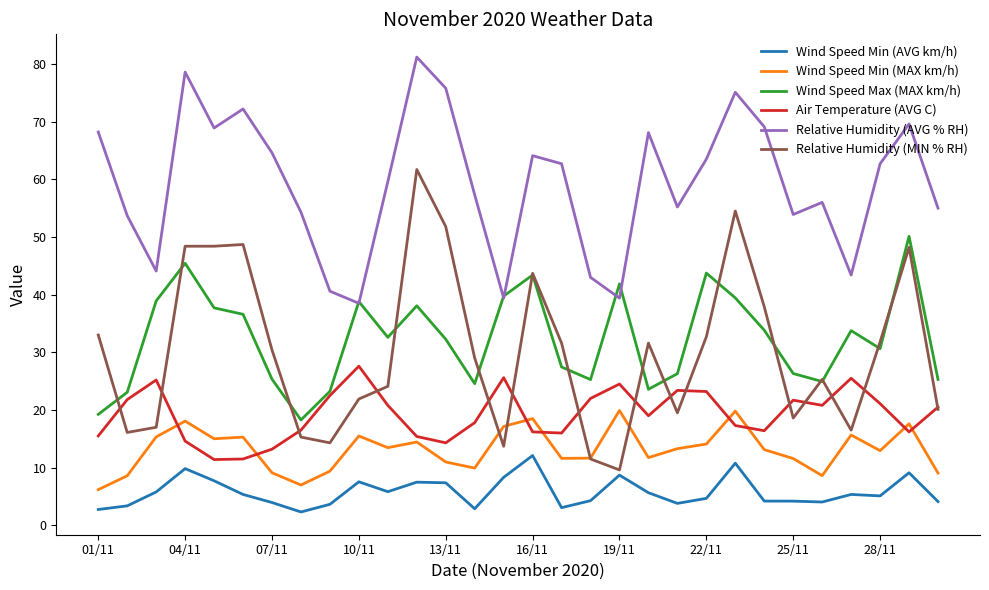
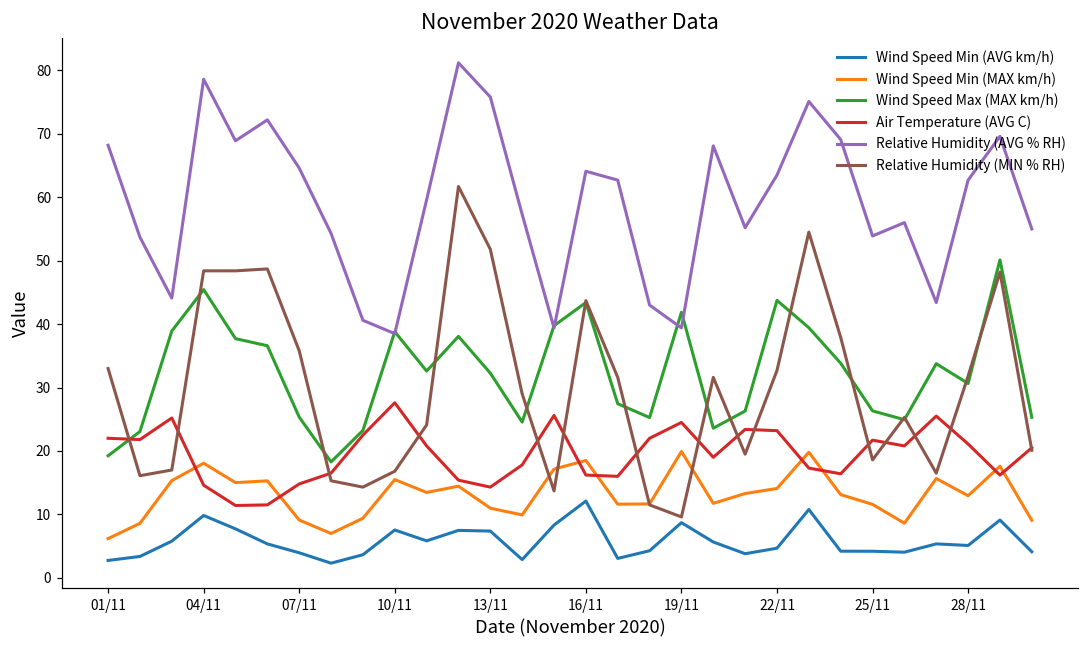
  {
    "Wind Speed Min (AVG km/h)": {
      "01/11": 3,
      "04/11": 10,
      "07/11": 4,
      "10/11": 8,
      "13/11": 7,
      "16/11": 12,
      "19/11": 9,
      "22/11": 5,
      "25/11": 4,
      "28/11": 5
    },
    "Wind Speed Min (MAX km/h)": {
      "01/11": 6,
      "04/11": 18,
      "07/11": 9,
      "10/11": 15,
      "13/11": 11,
      "16/11": 19,
      "19/11": 20,
      "22/11": 14,
      "25/11": 12,
      "28/11": 13
    },
    "Wind Speed Max (MAX km/h)": {
      "01/11": 19,
      "04/11": 45,
      "07/11": 25,
      "13/11": 32,
      "19/11": 42,
      "22/11": 44,
      "25/11": 26,
      "28/11": 31
    },
    "Air Temperature (AVG C)": {
-     "01/11": 16,
+     "01/11": 22,
      "04/11": 15,
-     "07/11": 13,
+     "07/11": 15,
      "10/11": 28,
      "13/11": 14,
      "16/11": 16,
      "19/11": 25,
      "22/11": 23,
      "25/11": 22,
      "28/11": 21
    },
    "Relative Humidity (AVG % RH)": {
      "01/11": 68,
      "04/11": 79,
      "07/11": 65,
      "13/11": 76,
      "16/11": 64,
      "19/11": 39,
      "22/11": 64,
      "25/11": 54,
      "28/11": 63
    },
    "Relative Humidity (MIN % RH)": {
      "01/11": 33,
      "04/11": 48,
-     "07/11": 30,
-     "10/11": 22,
+     "07/11": 36,
+     "10/11": 17,
      "13/11": 52,
      "19/11": 10,
      "22/11": 33,
      "25/11": 19,
      "28/11": 32
    }
  }
